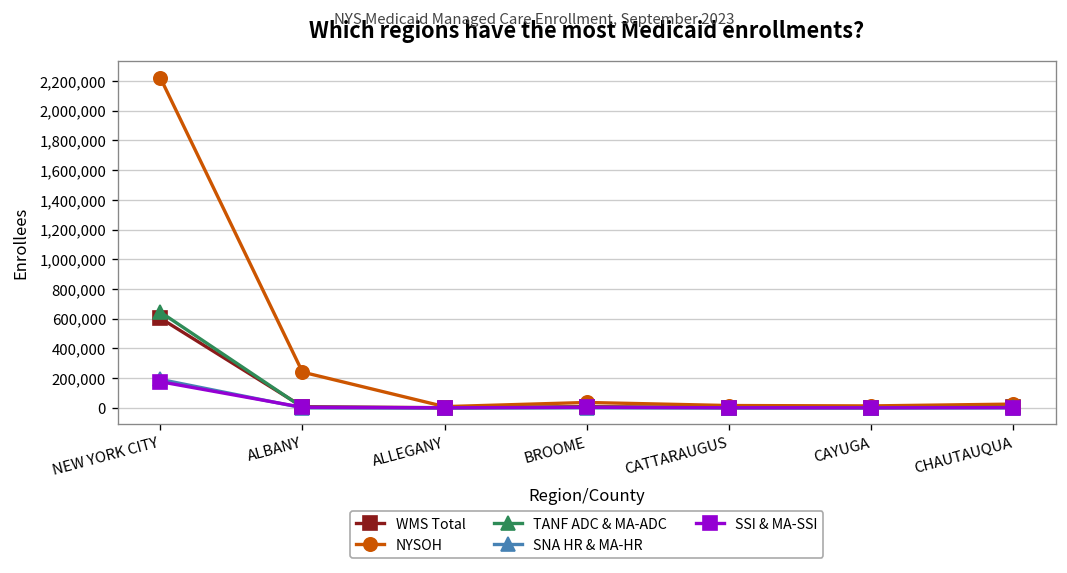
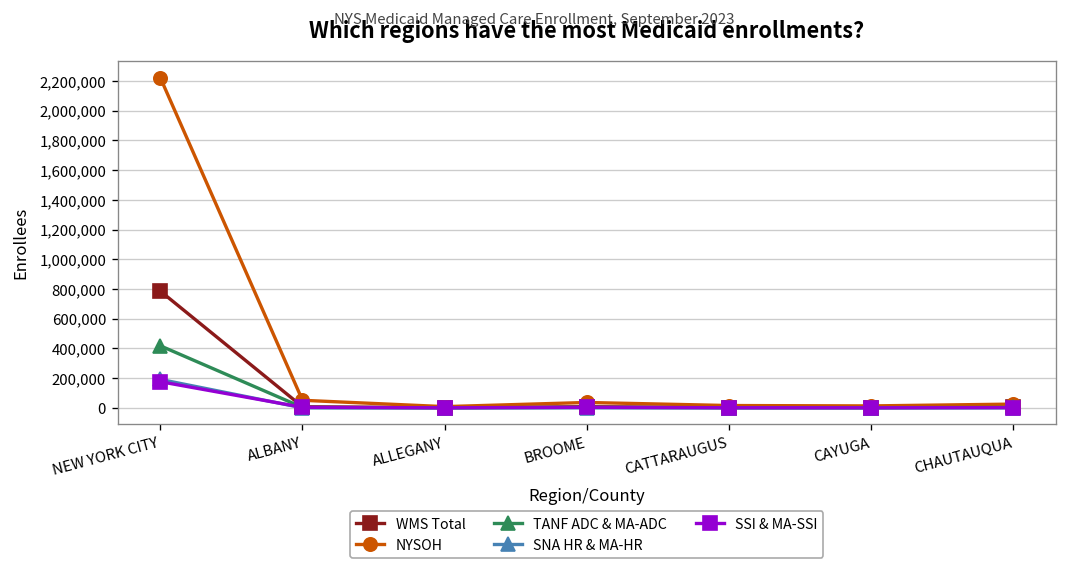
  {
    "WMS Total": {
-     "NEW YORK CITY": "600,000"
+     "NEW YORK CITY": "790,000"
    },
    "NYSOH": {
      "NEW YORK CITY": "2,220,000",
-     "ALBANY": "240,000",
+     "ALBANY": "50,000",
      "BROOME": "40,000"
    },
    "TANF ADC & MA-ADC": {
-     "NEW YORK CITY": "640,000"
+     "NEW YORK CITY": "420,000"
    }
  }
